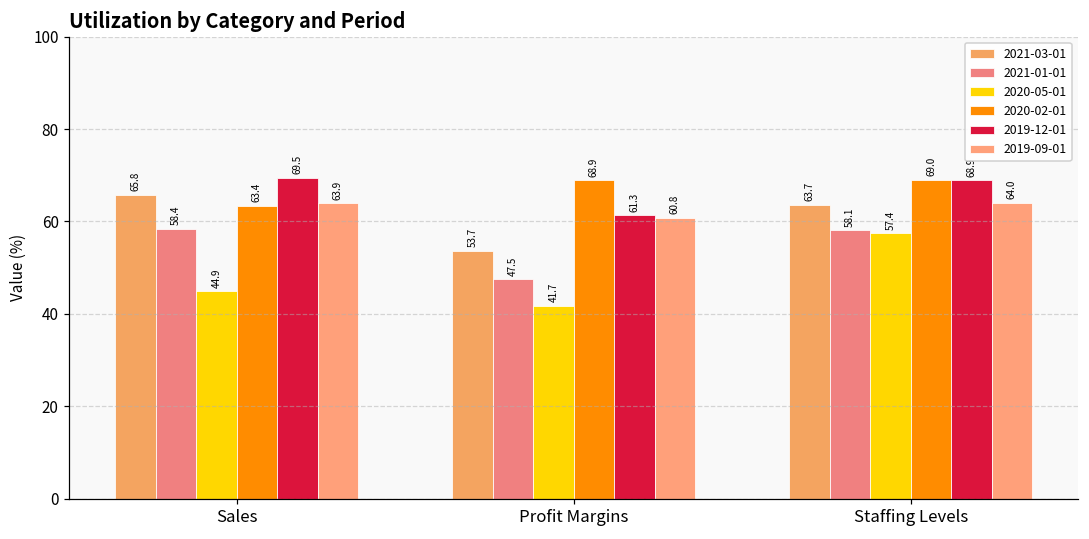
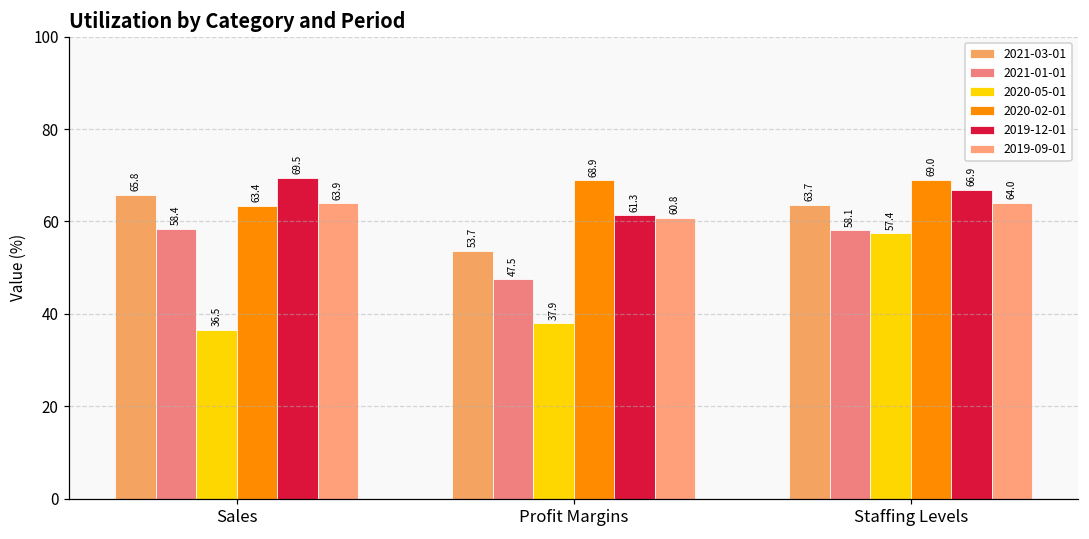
  {
    "2020-05-01": {
-     "Sales": 44.9,
-     "Profit Margins": 41.7,
+     "Sales": 36.5,
+     "Profit Margins": 37.9,
      "Staffing Levels": 57.4
    },
    "2020-02-01": {
      "Sales": 63.4,
      "Profit Margins": 68.9,
      "Staffing Levels": 69.0
    },
    "2019-12-01": {
      "Sales": 69.5,
      "Profit Margins": 61.3,
-     "Staffing Levels": 68.9
+     "Staffing Levels": 66.9
    }
  }
